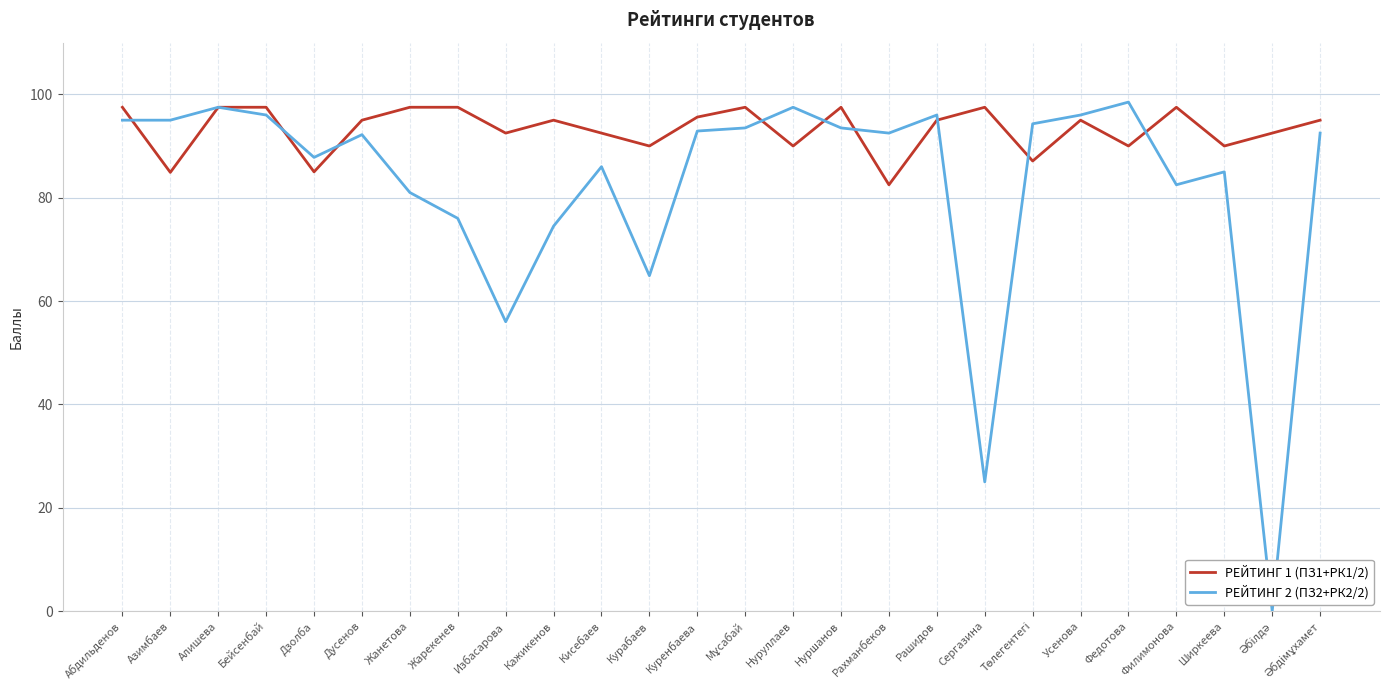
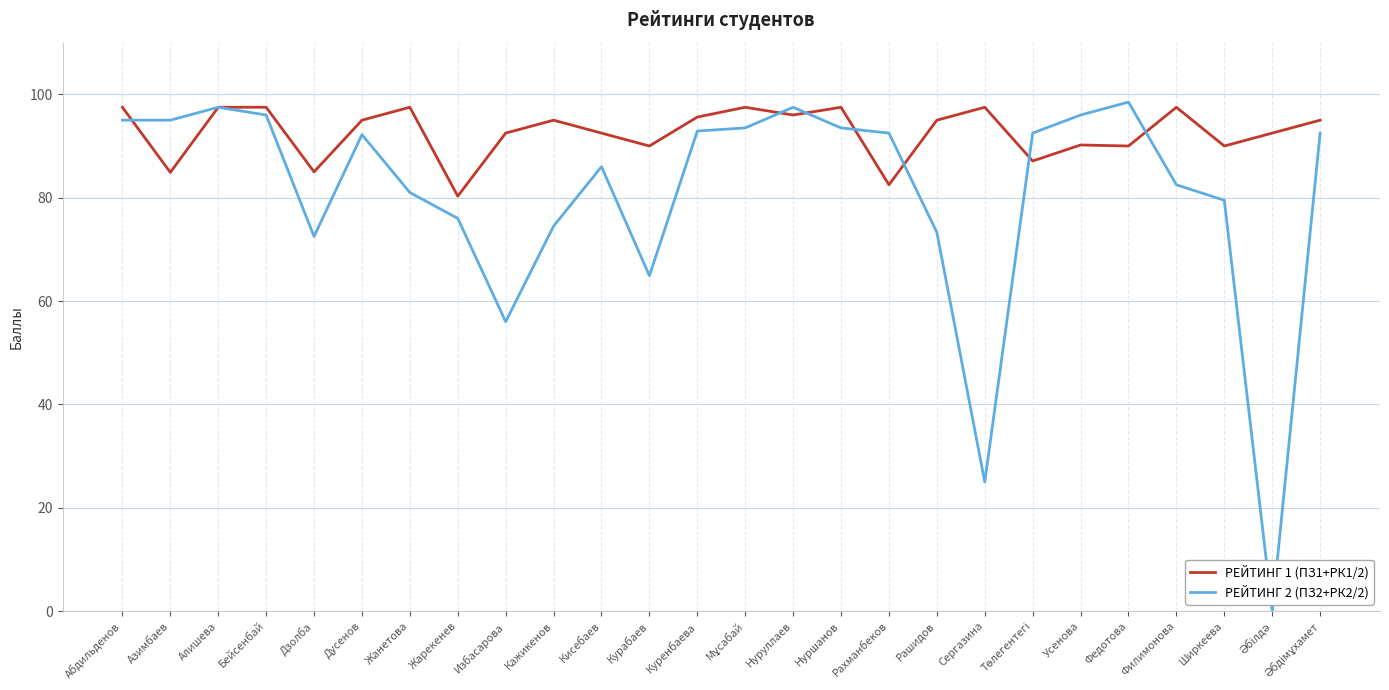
  {
    "РЕЙТИНГ 1 (ПЗ1+РК1/2)": {
      "Абдильденов": 98,
      "Азимбаев": 85,
      "Бейсенбай": 98,
      "Дзолба": 85,
      "Дусенов": 95,
      "Жанетова": 98,
-     "Жарекенев": 98,
+     "Жарекенев": 80,
      "Избасарова": 93,
      "Кажикенов": 95,
      "Кисебаев": 93,
      "Курабаев": 90,
      "Куренбаева": 96,
      "Мұсабай": 98,
-     "Нуруллаев": 90,
+     "Нуруллаев": 96,
      "Нуршанов": 98,
      "Рахманбеков": 83,
      "Рашидов": 95,
      "Сергазина": 98,
      "Төлегентегі": 87,
-     "Усенова": 95,
+     "Усенова": 90,
      "Федотова": 90,
      "Филимонова": 98,
      "Ширкеева": 90,
      "Әбілдә": 93,
      "Әбдімұхамет": 95
    },
    "РЕЙТИНГ 2 (ПЗ2+РК2/2)": {
      "Абдильденов": 95,
      "Азимбаев": 95,
      "Бейсенбай": 96,
-     "Дзолба": 88,
+     "Дзолба": 73,
      "Дусенов": 92,
      "Жанетова": 81,
      "Жарекенев": 76,
      "Избасарова": 56,
      "Кажикенов": 75,
      "Кисебаев": 86,
      "Курабаев": 65,
      "Куренбаева": 93,
      "Мұсабай": 94,
      "Нуруллаев": 98,
      "Нуршанов": 94,
      "Рахманбеков": 93,
-     "Рашидов": 96,
+     "Рашидов": 73,
      "Сергазина": 25,
-     "Төлегентегі": 94,
+     "Төлегентегі": 93,
      "Усенова": 96,
      "Федотова": 99,
      "Филимонова": 83,
-     "Ширкеева": 85,
+     "Ширкеева": 80,
      "Әбілдә": 0,
      "Әбдімұхамет": 93
    }
  }
